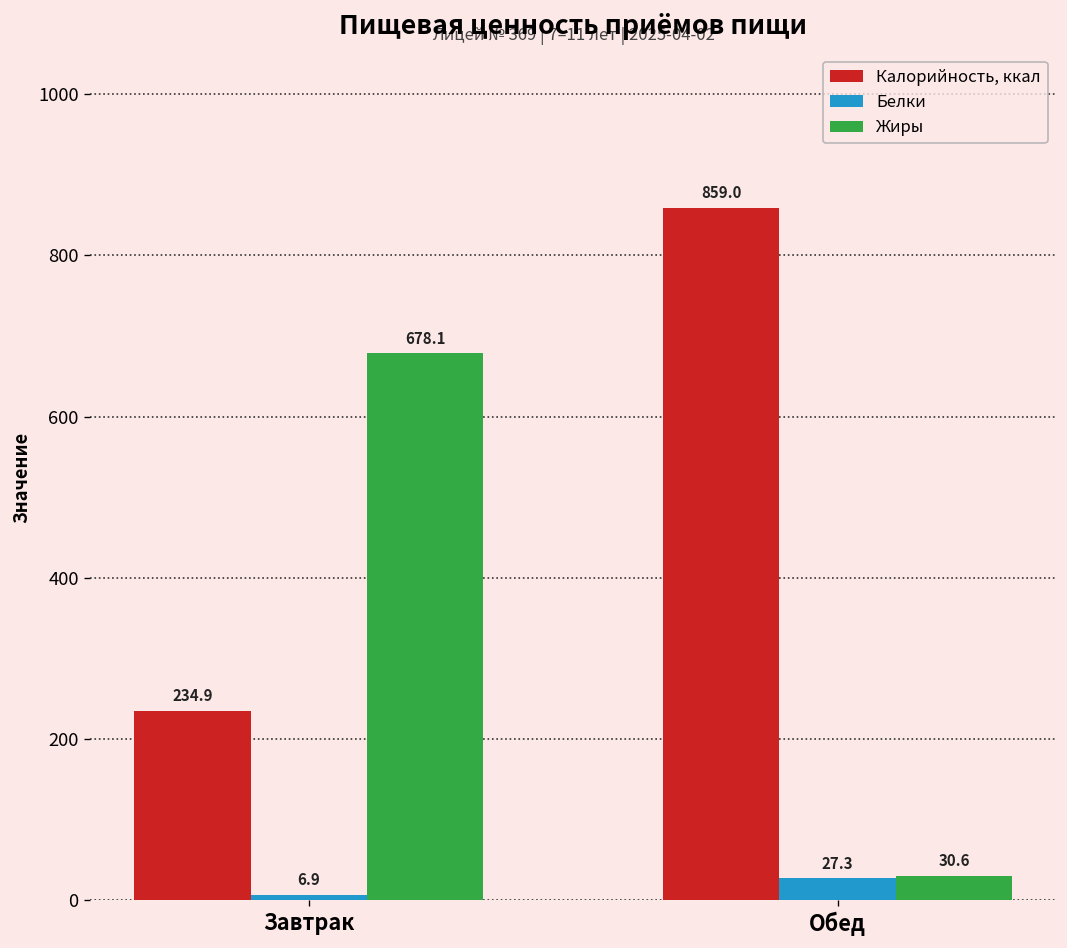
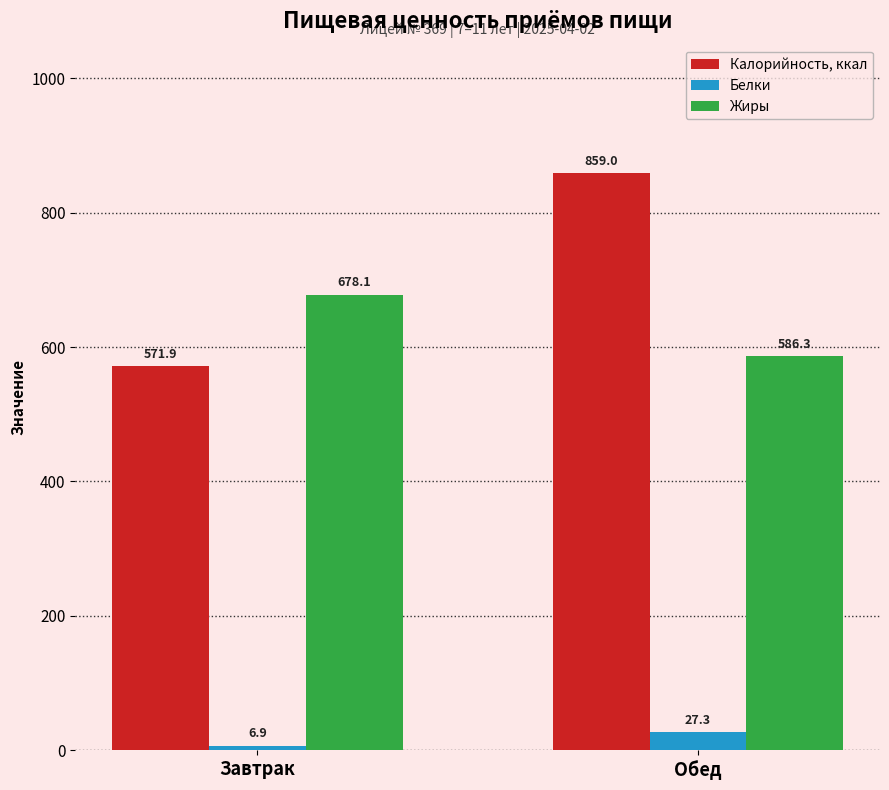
  {
    "Калорийность, ккал": {
-     "Завтрак": 234.9,
+     "Завтрак": 571.9,
      "Обед": 859.0
    },
    "Белки": {
      "Завтрак": 6.9,
      "Обед": 27.3
    },
    "Жиры": {
      "Завтрак": 678.1,
-     "Обед": 30.6
+     "Обед": 586.3
    }
  }
